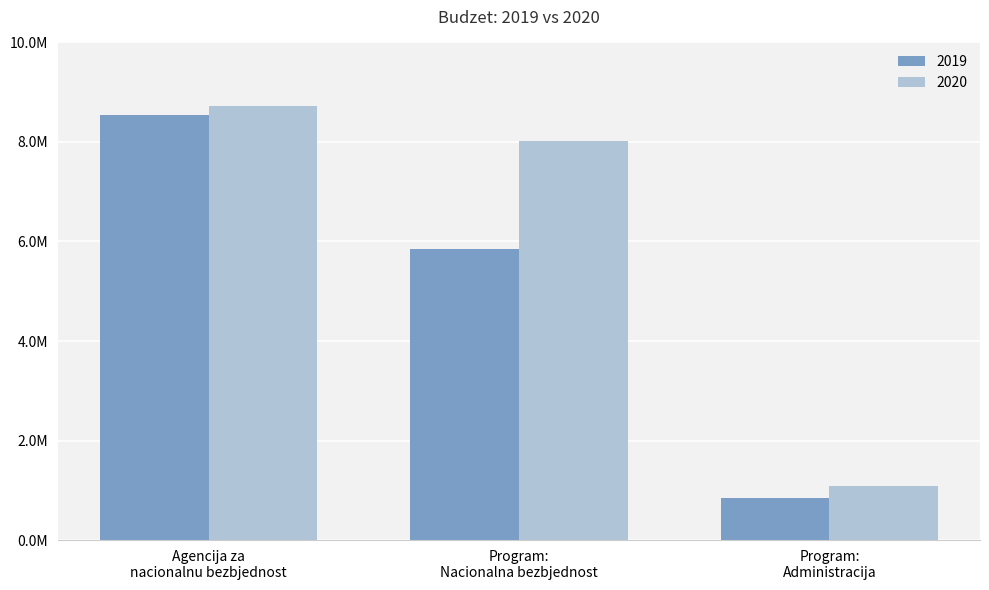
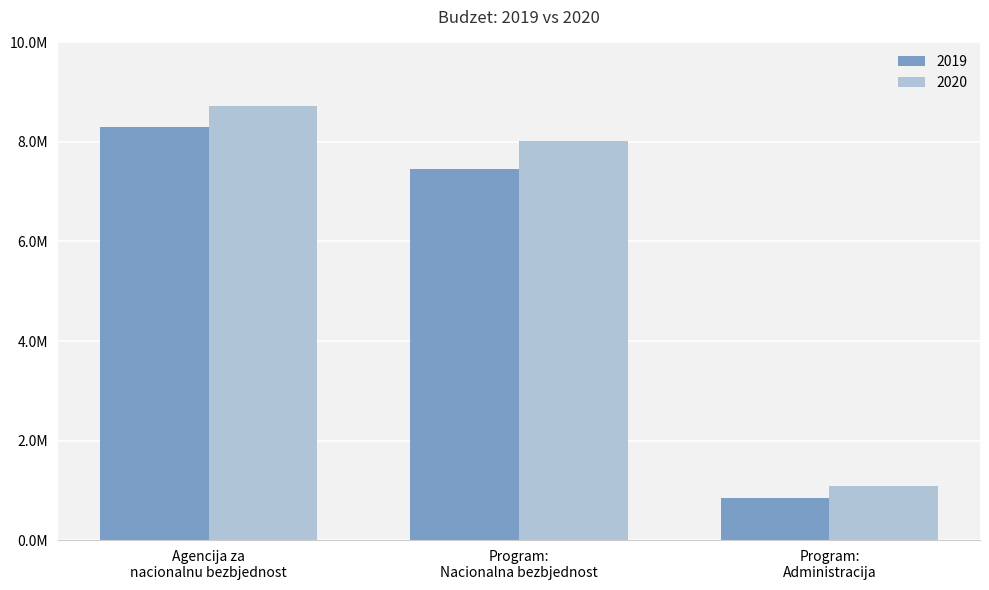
  {
    "2019": {
-     "Agencija za nacionalnu bezbjednost": 8500000,
-     "Program: Nacionalna bezbjednost": 5900000,
+     "Agencija za nacionalnu bezbjednost": 8300000,
+     "Program: Nacionalna bezbjednost": 7500000,
      "Program: Administracija": 800000
    },
    "2020": {
      "Agencija za nacionalnu bezbjednost": 8700000,
      "Program: Nacionalna bezbjednost": 8000000,
      "Program: Administracija": 1100000
    }
  }
